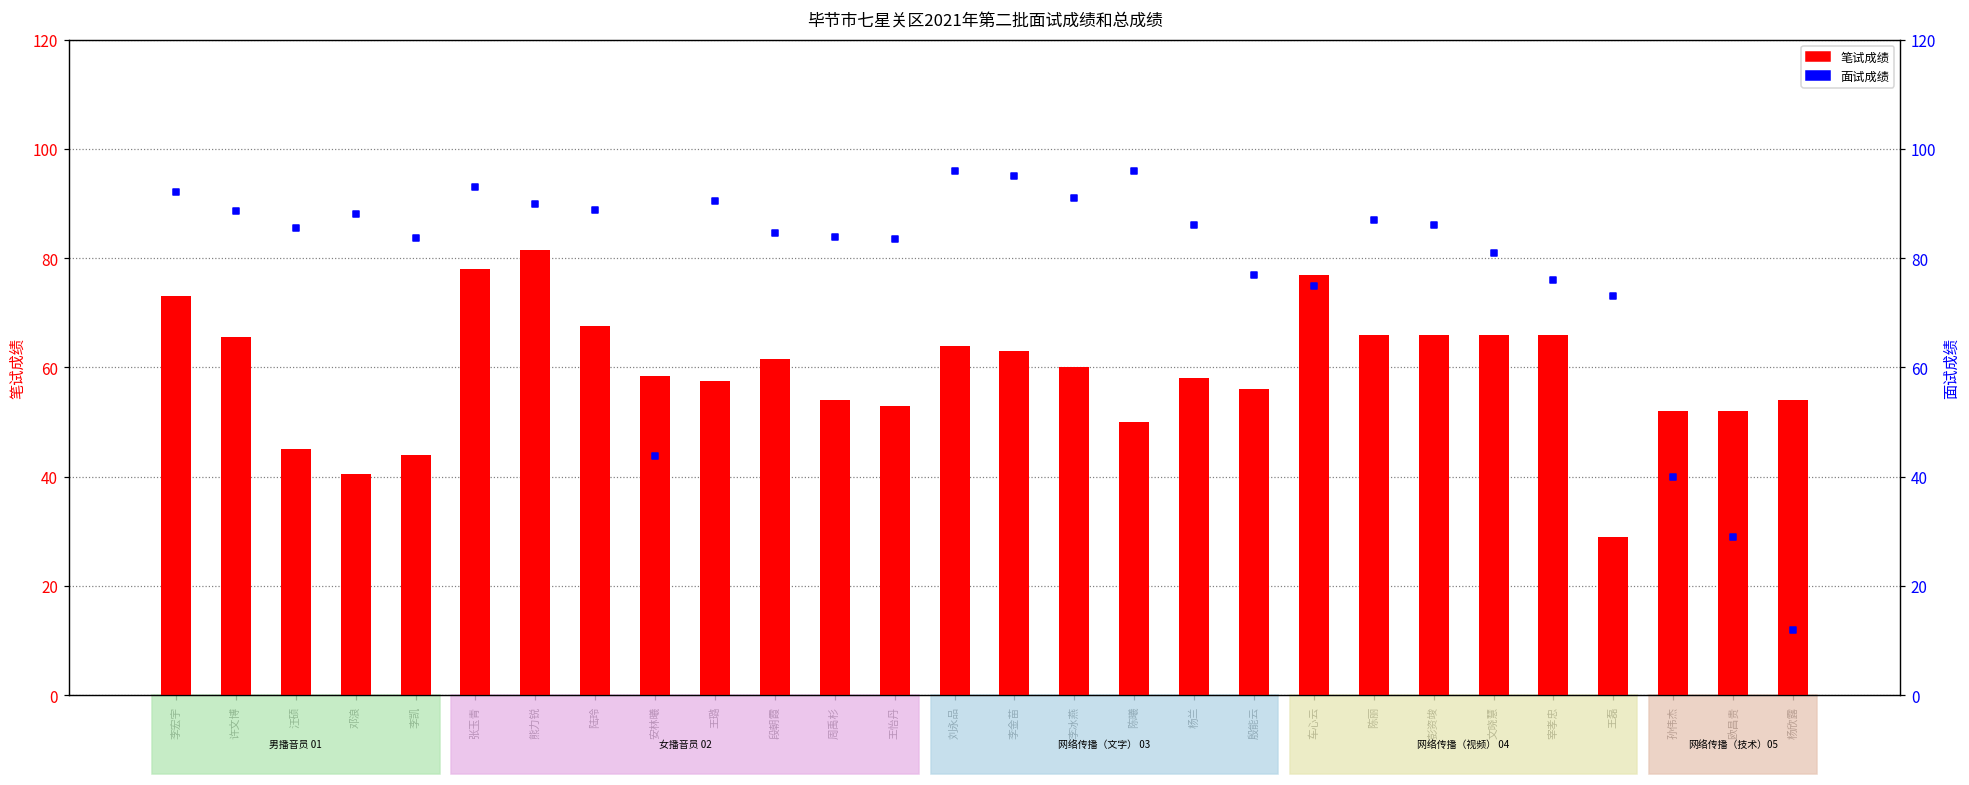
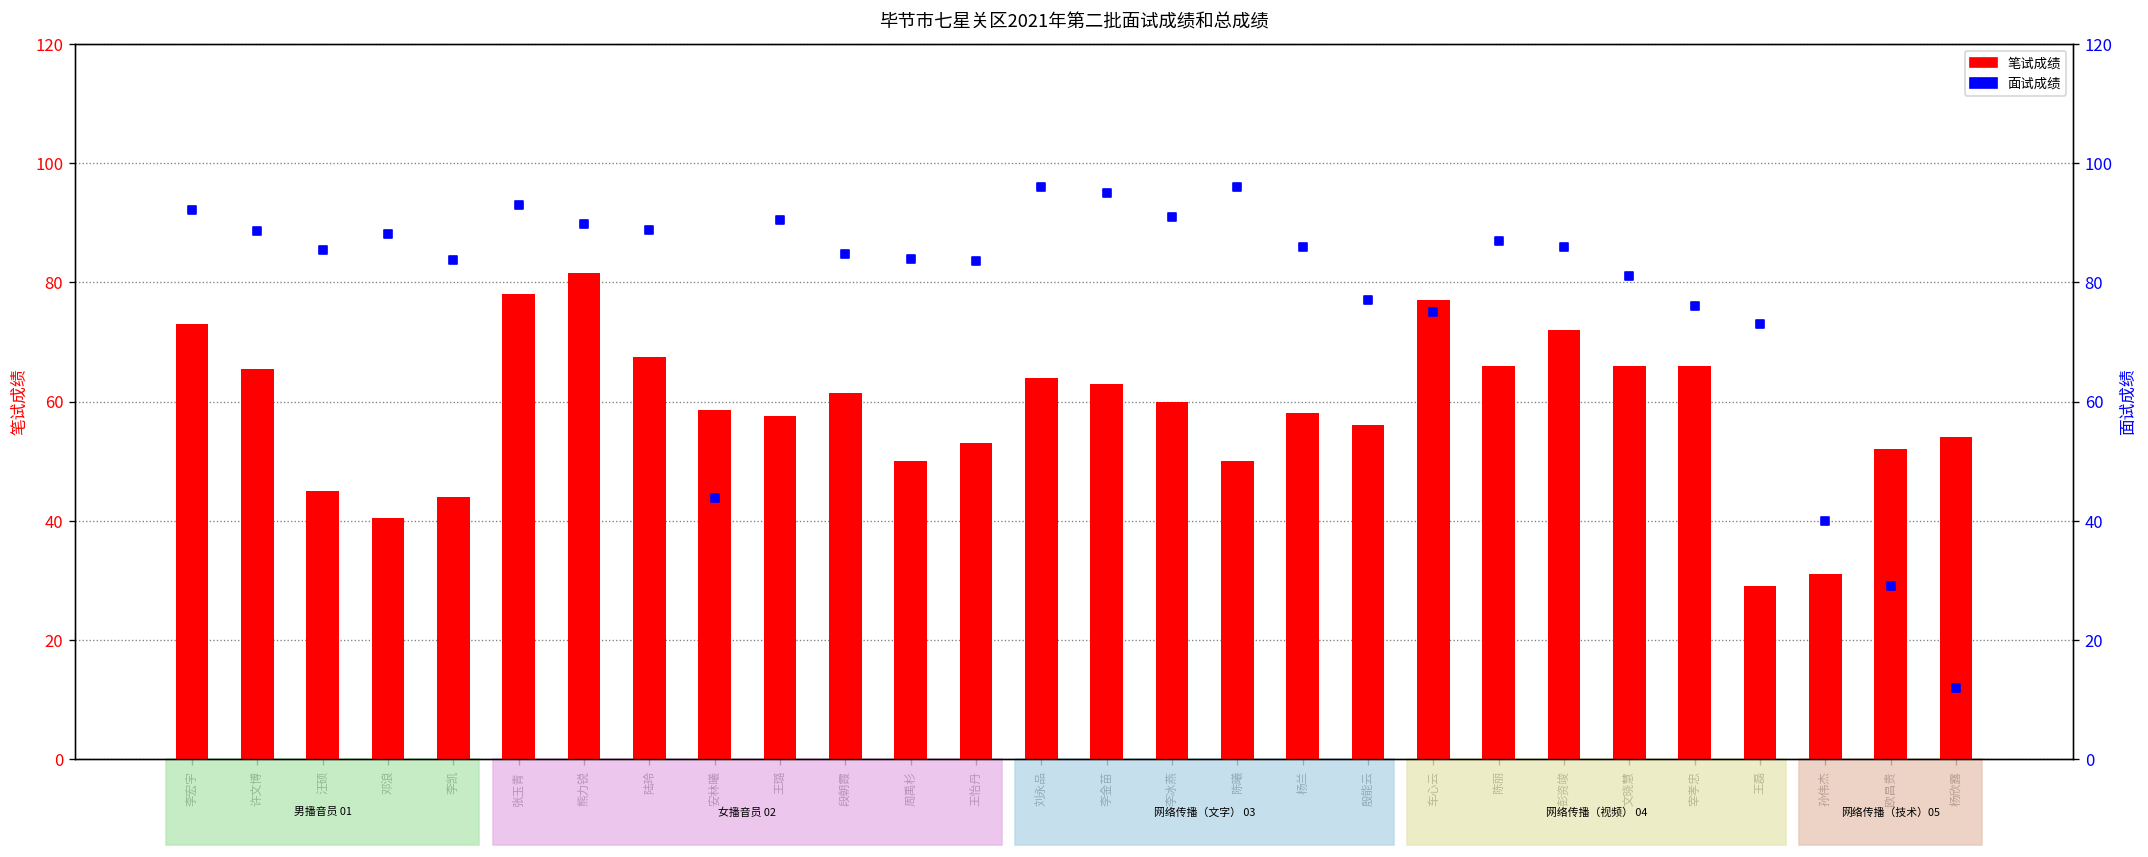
  {
    "笔试成绩": {
      "李宏宇": 73,
      "许文博": 66,
      "汪硕": 45,
      "邓浪": 41,
      "李凯": 44,
      "张玉青": 78,
      "熊力锐": 82,
      "陆玲": 68,
      "安林曦": 59,
      "王璐": 58,
      "段朝霞": 62,
-     "周禹杉": 54,
+     "周禹杉": 50,
      "王怡丹": 53,
      "刘永品": 64,
      "李金苗": 63,
      "李冰燕": 60,
      "陈曦": 50,
      "杨兰": 58,
      "殷能云": 56,
      "车心云": 77,
      "陈丽": 66,
-     "彭资竣": 66,
+     "彭资竣": 72,
      "文晓慧": 66,
      "宰孝忠": 66,
      "王磊": 29,
-     "孙伟杰": 52,
+     "孙伟杰": 31,
      "欧昌贵": 52,
      "杨欣露": 54
    }
  }
